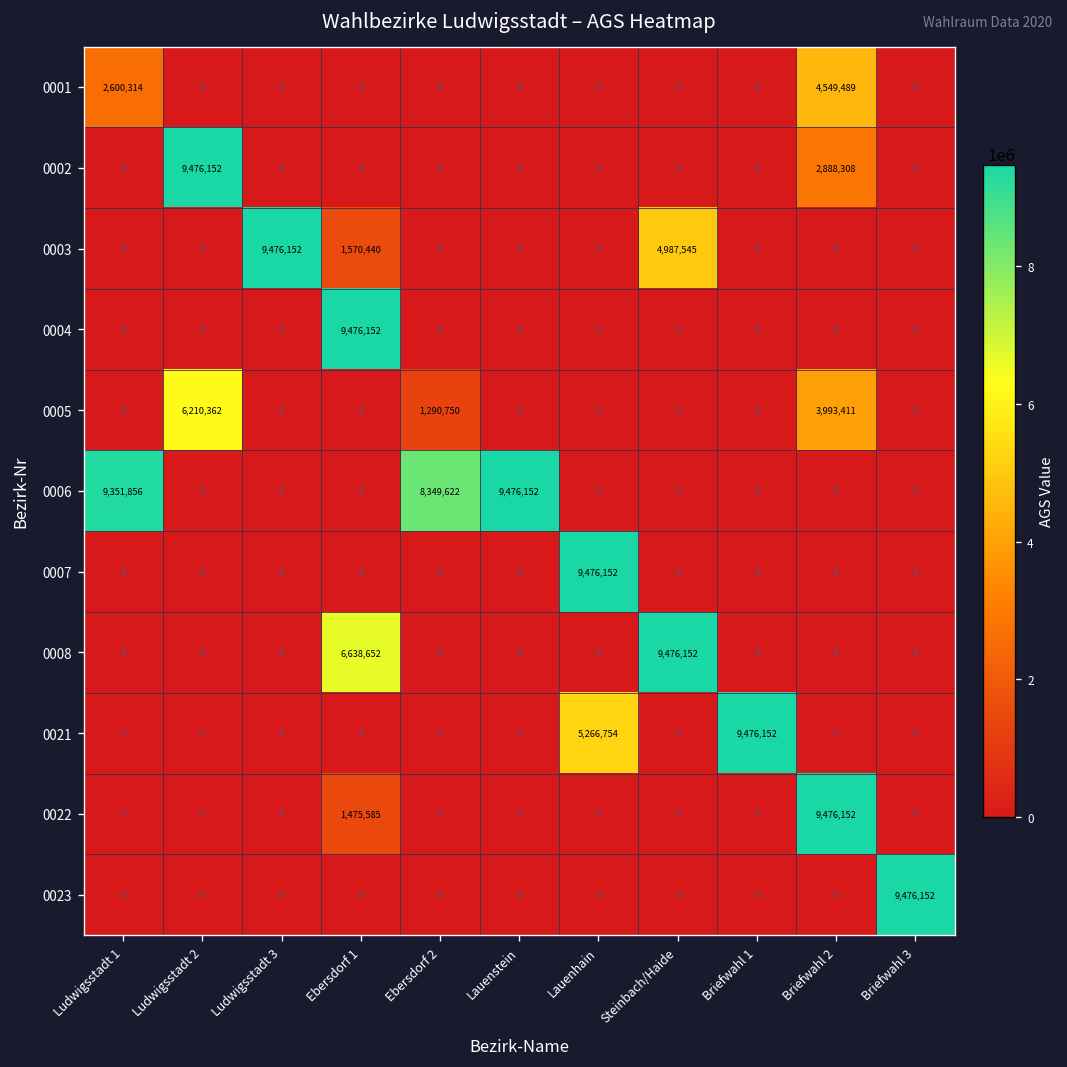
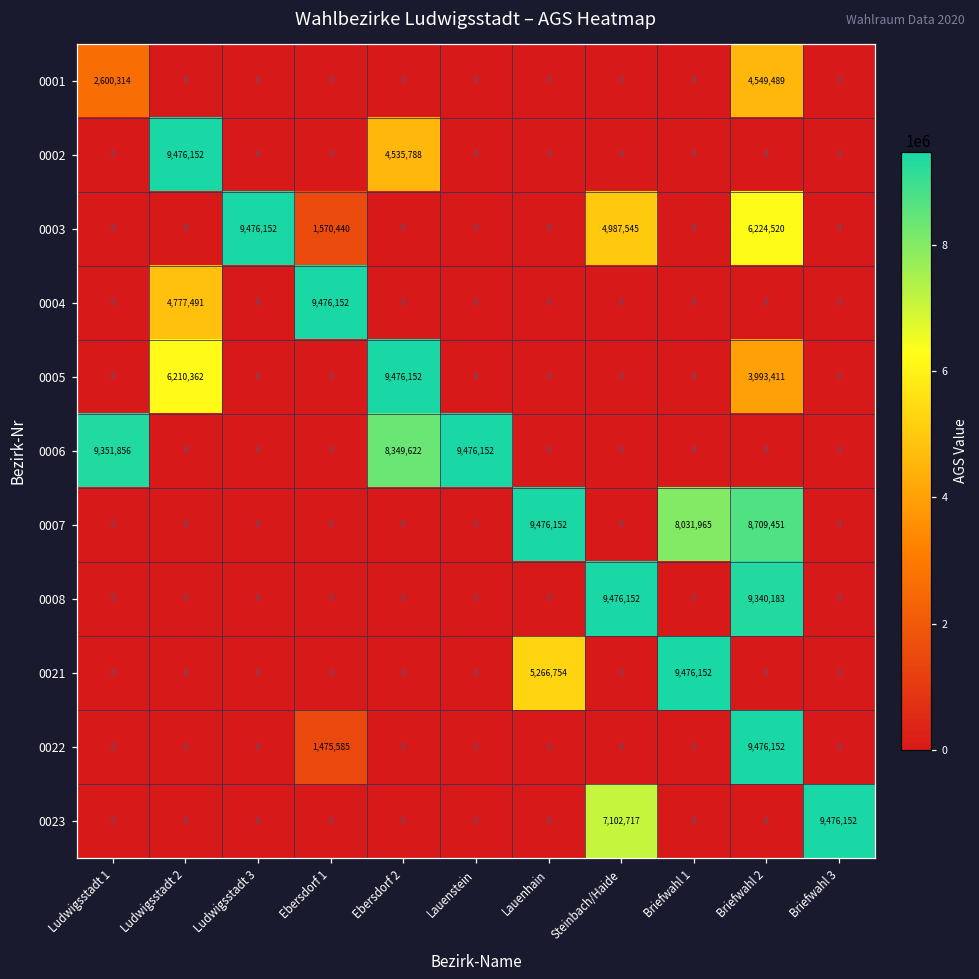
  {
    "0001": {
      "Ludwigsstadt 1": "2,600,314",
      "Ludwigsstadt 2": "0",
      "Ludwigsstadt 3": "0",
      "Ebersdorf 1": "0",
      "Ebersdorf 2": "0",
      "Lauenstein": "0",
      "Lauenhain": "0",
      "Steinbach/Haide": "0",
      "Briefwahl 1": "0",
      "Briefwahl 2": "4,549,489",
      "Briefwahl 3": "0"
    },
    "0002": {
      "Ludwigsstadt 1": "0",
      "Ludwigsstadt 2": "9,476,152",
      "Ludwigsstadt 3": "0",
      "Ebersdorf 1": "0",
-     "Ebersdorf 2": "0",
+     "Ebersdorf 2": "4,535,788",
      "Lauenstein": "0",
      "Lauenhain": "0",
      "Steinbach/Haide": "0",
      "Briefwahl 1": "0",
-     "Briefwahl 2": "2,888,308",
+     "Briefwahl 2": "0",
      "Briefwahl 3": "0"
    },
    "0003": {
      "Ludwigsstadt 1": "0",
      "Ludwigsstadt 2": "0",
      "Ludwigsstadt 3": "9,476,152",
      "Ebersdorf 1": "1,570,440",
      "Ebersdorf 2": "0",
      "Lauenstein": "0",
      "Lauenhain": "0",
      "Steinbach/Haide": "4,987,545",
      "Briefwahl 1": "0",
-     "Briefwahl 2": "0",
+     "Briefwahl 2": "6,224,520",
      "Briefwahl 3": "0"
    },
    "0004": {
      "Ludwigsstadt 1": "0",
-     "Ludwigsstadt 2": "0",
+     "Ludwigsstadt 2": "4,777,491",
      "Ludwigsstadt 3": "0",
      "Ebersdorf 1": "9,476,152",
      "Ebersdorf 2": "0",
      "Lauenstein": "0",
      "Lauenhain": "0",
      "Steinbach/Haide": "0",
      "Briefwahl 1": "0",
      "Briefwahl 2": "0",
      "Briefwahl 3": "0"
    },
    "0005": {
      "Ludwigsstadt 1": "0",
      "Ludwigsstadt 2": "6,210,362",
      "Ludwigsstadt 3": "0",
      "Ebersdorf 1": "0",
-     "Ebersdorf 2": "1,290,750",
+     "Ebersdorf 2": "9,476,152",
      "Lauenstein": "0",
      "Lauenhain": "0",
      "Steinbach/Haide": "0",
      "Briefwahl 1": "0",
      "Briefwahl 2": "3,993,411",
      "Briefwahl 3": "0"
    },
    "0006": {
      "Ludwigsstadt 1": "9,351,856",
      "Ludwigsstadt 2": "0",
      "Ludwigsstadt 3": "0",
      "Ebersdorf 1": "0",
      "Ebersdorf 2": "8,349,622",
      "Lauenstein": "9,476,152",
      "Lauenhain": "0",
      "Steinbach/Haide": "0",
      "Briefwahl 1": "0",
      "Briefwahl 2": "0",
      "Briefwahl 3": "0"
    },
    "0007": {
      "Ludwigsstadt 1": "0",
      "Ludwigsstadt 2": "0",
      "Ludwigsstadt 3": "0",
      "Ebersdorf 1": "0",
      "Ebersdorf 2": "0",
      "Lauenstein": "0",
      "Lauenhain": "9,476,152",
      "Steinbach/Haide": "0",
-     "Briefwahl 1": "0",
-     "Briefwahl 2": "0",
+     "Briefwahl 1": "8,031,965",
+     "Briefwahl 2": "8,709,451",
      "Briefwahl 3": "0"
    },
    "0008": {
      "Ludwigsstadt 1": "0",
      "Ludwigsstadt 2": "0",
      "Ludwigsstadt 3": "0",
-     "Ebersdorf 1": "6,638,652",
+     "Ebersdorf 1": "0",
      "Ebersdorf 2": "0",
      "Lauenstein": "0",
      "Lauenhain": "0",
      "Steinbach/Haide": "9,476,152",
      "Briefwahl 1": "0",
-     "Briefwahl 2": "0",
+     "Briefwahl 2": "9,340,183",
      "Briefwahl 3": "0"
    },
    "0021": {
      "Ludwigsstadt 1": "0",
      "Ludwigsstadt 2": "0",
      "Ludwigsstadt 3": "0",
      "Ebersdorf 1": "0",
      "Ebersdorf 2": "0",
      "Lauenstein": "0",
      "Lauenhain": "5,266,754",
      "Steinbach/Haide": "0",
      "Briefwahl 1": "9,476,152",
      "Briefwahl 2": "0",
      "Briefwahl 3": "0"
    },
    "0022": {
      "Ludwigsstadt 1": "0",
      "Ludwigsstadt 2": "0",
      "Ludwigsstadt 3": "0",
      "Ebersdorf 1": "1,475,585",
      "Ebersdorf 2": "0",
      "Lauenstein": "0",
      "Lauenhain": "0",
      "Steinbach/Haide": "0",
      "Briefwahl 1": "0",
      "Briefwahl 2": "9,476,152",
      "Briefwahl 3": "0"
    },
    "0023": {
      "Ludwigsstadt 1": "0",
      "Ludwigsstadt 2": "0",
      "Ludwigsstadt 3": "0",
      "Ebersdorf 1": "0",
      "Ebersdorf 2": "0",
      "Lauenstein": "0",
      "Lauenhain": "0",
-     "Steinbach/Haide": "0",
+     "Steinbach/Haide": "7,102,717",
      "Briefwahl 1": "0",
      "Briefwahl 2": "0",
      "Briefwahl 3": "9,476,152"
    }
  }
